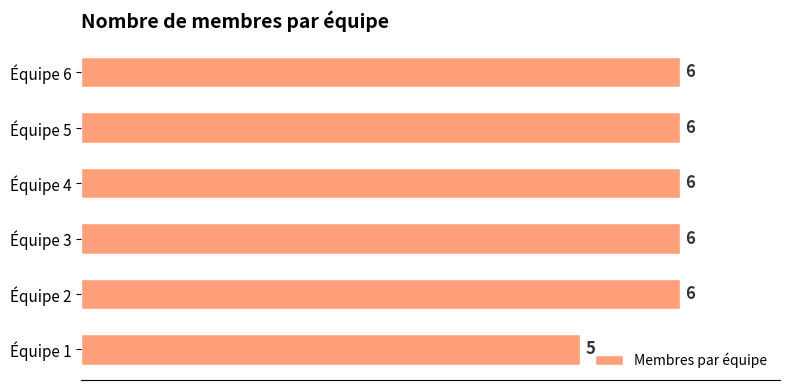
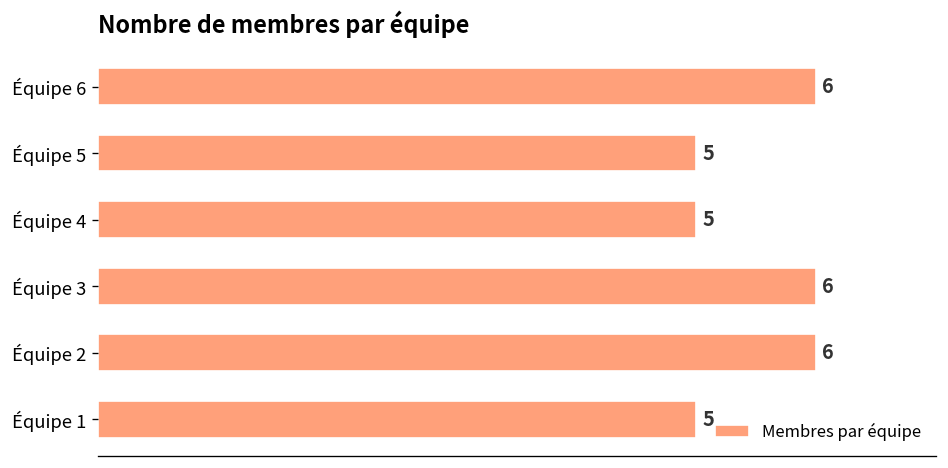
  {
    "Équipe 6": 6,
-   "Équipe 5": 6,
-   "Équipe 4": 6,
+   "Équipe 5": 5,
+   "Équipe 4": 5,
    "Équipe 3": 6,
    "Équipe 2": 6,
    "Équipe 1": 5
  }
